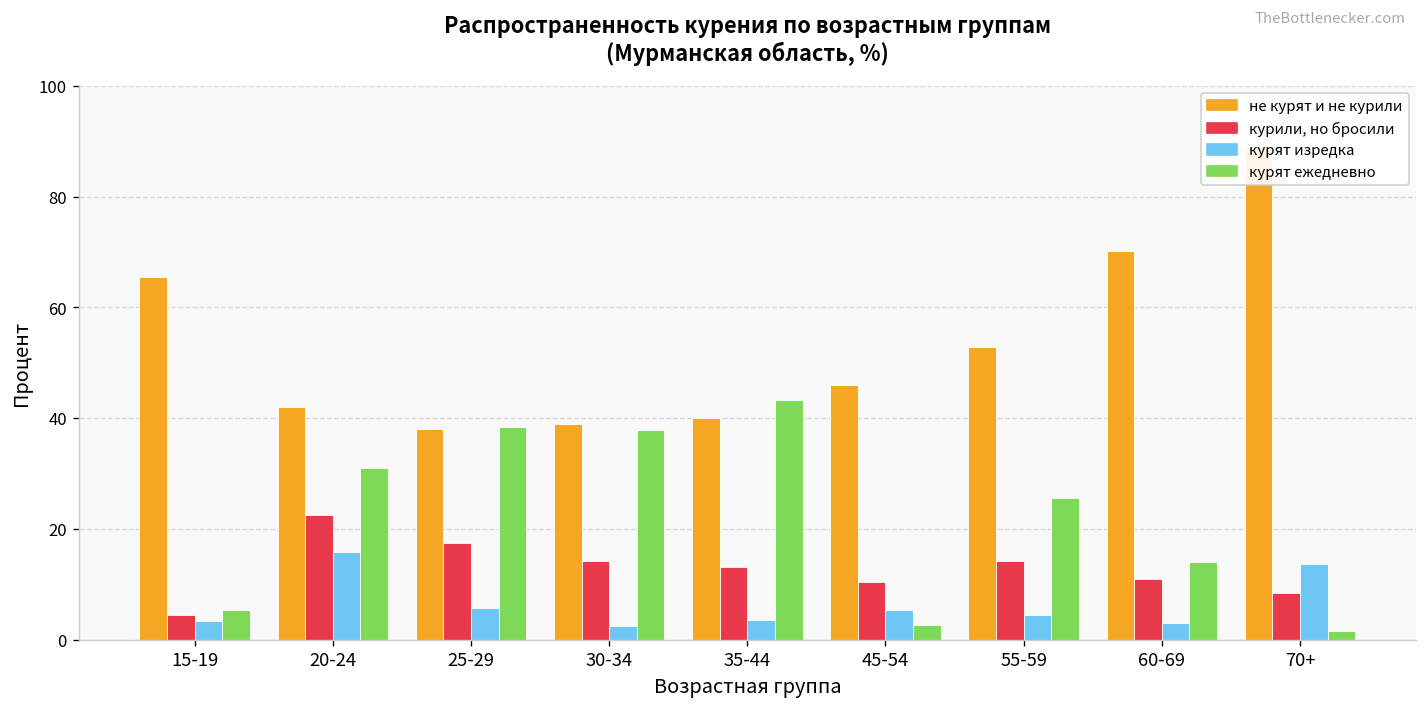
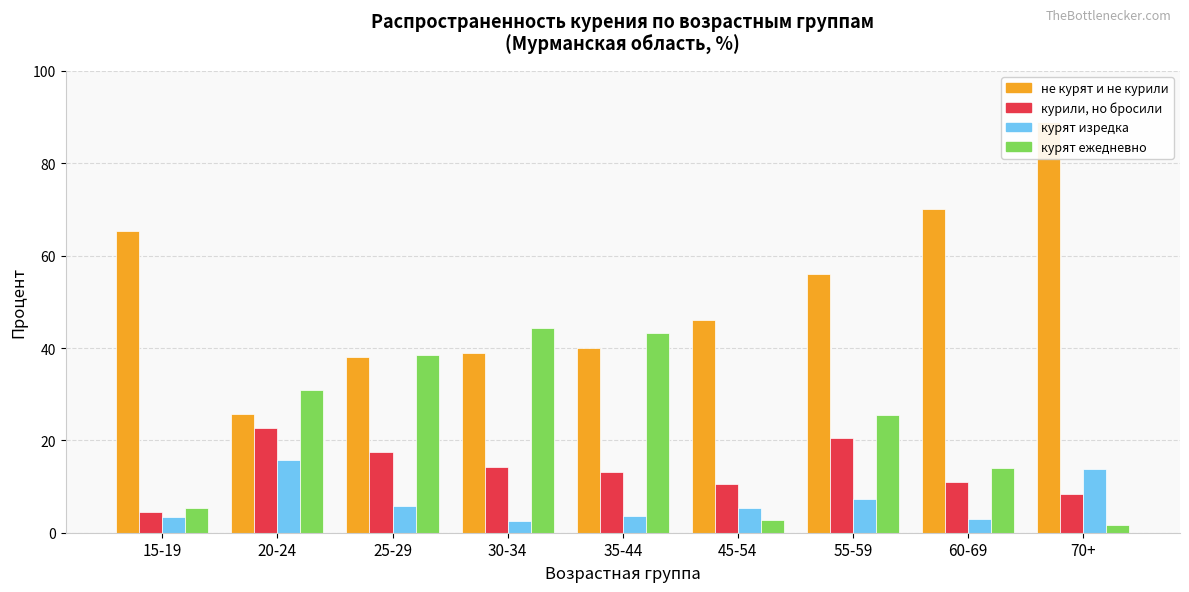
  {
    "не курят и не курили": {
      "15-19": 65,
-     "20-24": 42,
+     "20-24": 26,
      "25-29": 38,
      "30-34": 39,
      "35-44": 40,
      "45-54": 46,
-     "55-59": 53,
+     "55-59": 56,
      "60-69": 70
    },
    "курили, но бросили": {
      "15-19": 5,
      "20-24": 23,
      "25-29": 18,
      "30-34": 14,
      "35-44": 13,
      "45-54": 10,
-     "55-59": 14,
+     "55-59": 21,
      "60-69": 11,
      "70+": 8
    },
    "курят изредка": {
      "15-19": 3,
      "20-24": 16,
      "25-29": 6,
      "30-34": 3,
      "35-44": 4,
      "45-54": 5,
-     "55-59": 4,
+     "55-59": 7,
      "60-69": 3,
      "70+": 14
    },
    "курят ежедневно": {
      "15-19": 5,
      "20-24": 31,
      "25-29": 39,
-     "30-34": 38,
+     "30-34": 44,
      "35-44": 43,
      "45-54": 3,
      "55-59": 26,
      "60-69": 14,
      "70+": 2
    }
  }
